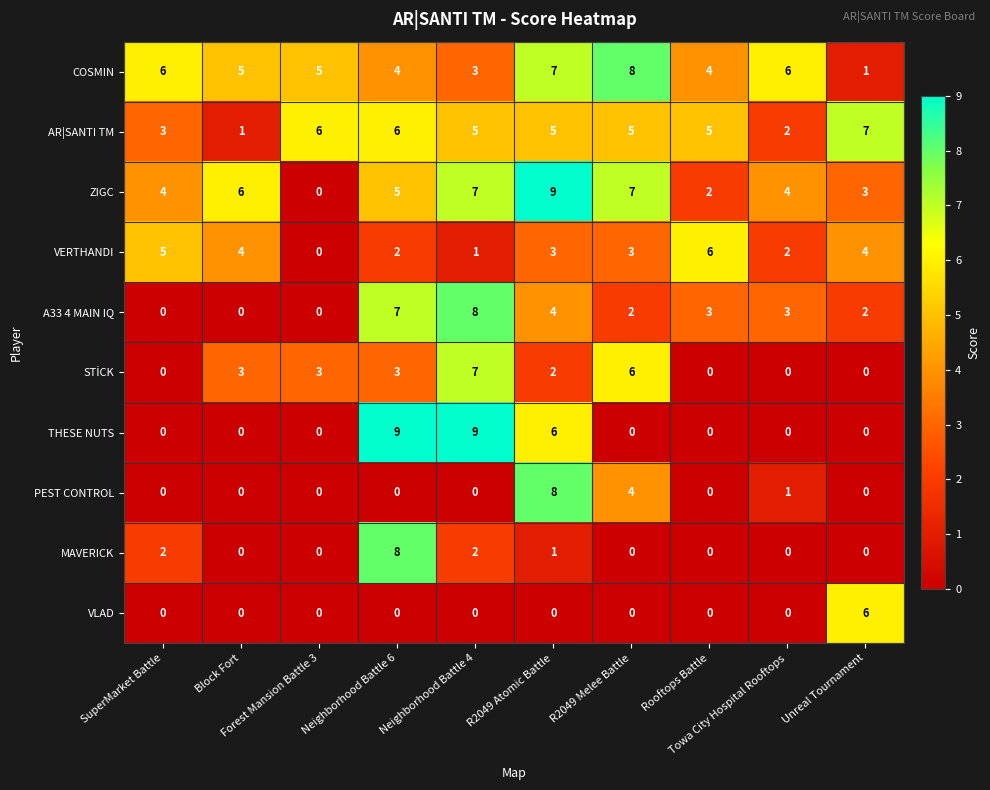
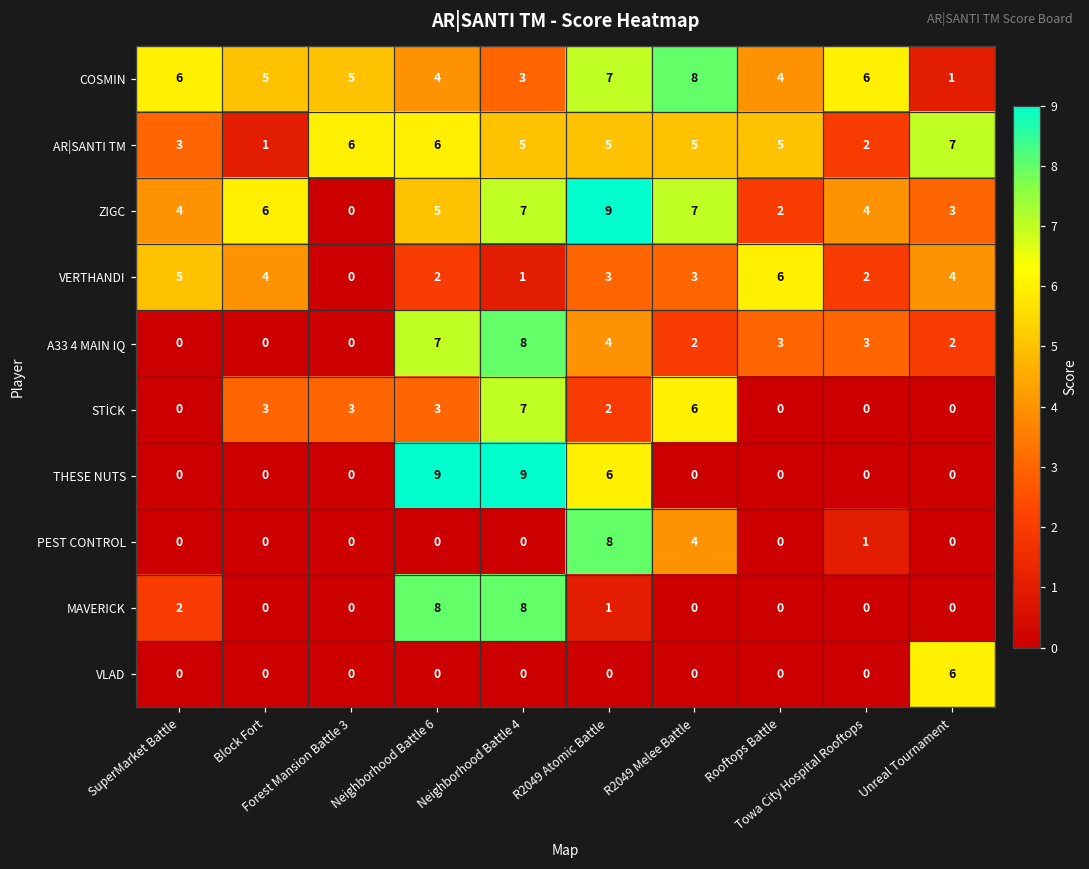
  {
    "COSMIN": {
      "SuperMarket Battle": 6,
      "Block Fort": 5,
      "Forest Mansion Battle 3": 5,
      "Neighborhood Battle 6": 4,
      "Neighborhood Battle 4": 3,
      "R2049 Atomic Battle": 7,
      "R2049 Melee Battle": 8,
      "Rooftops Battle": 4,
      "Towa City Hospital Rooftops": 6,
      "Unreal Tournament": 1
    },
    "AR|SANTI TM": {
      "SuperMarket Battle": 3,
      "Block Fort": 1,
      "Forest Mansion Battle 3": 6,
      "Neighborhood Battle 6": 6,
      "Neighborhood Battle 4": 5,
      "R2049 Atomic Battle": 5,
      "R2049 Melee Battle": 5,
      "Rooftops Battle": 5,
      "Towa City Hospital Rooftops": 2,
      "Unreal Tournament": 7
    },
    "ZIGC": {
      "SuperMarket Battle": 4,
      "Block Fort": 6,
      "Forest Mansion Battle 3": 0,
      "Neighborhood Battle 6": 5,
      "Neighborhood Battle 4": 7,
      "R2049 Atomic Battle": 9,
      "R2049 Melee Battle": 7,
      "Rooftops Battle": 2,
      "Towa City Hospital Rooftops": 4,
      "Unreal Tournament": 3
    },
    "VERTHANDI": {
      "SuperMarket Battle": 5,
      "Block Fort": 4,
      "Forest Mansion Battle 3": 0,
      "Neighborhood Battle 6": 2,
      "Neighborhood Battle 4": 1,
      "R2049 Atomic Battle": 3,
      "R2049 Melee Battle": 3,
      "Rooftops Battle": 6,
      "Towa City Hospital Rooftops": 2,
      "Unreal Tournament": 4
    },
    "A33 4 MAIN IQ": {
      "SuperMarket Battle": 0,
      "Block Fort": 0,
      "Forest Mansion Battle 3": 0,
      "Neighborhood Battle 6": 7,
      "Neighborhood Battle 4": 8,
      "R2049 Atomic Battle": 4,
      "R2049 Melee Battle": 2,
      "Rooftops Battle": 3,
      "Towa City Hospital Rooftops": 3,
      "Unreal Tournament": 2
    },
    "STİCK": {
      "SuperMarket Battle": 0,
      "Block Fort": 3,
      "Forest Mansion Battle 3": 3,
      "Neighborhood Battle 6": 3,
      "Neighborhood Battle 4": 7,
      "R2049 Atomic Battle": 2,
      "R2049 Melee Battle": 6,
      "Rooftops Battle": 0,
      "Towa City Hospital Rooftops": 0,
      "Unreal Tournament": 0
    },
    "THESE NUTS": {
      "SuperMarket Battle": 0,
      "Block Fort": 0,
      "Forest Mansion Battle 3": 0,
      "Neighborhood Battle 6": 9,
      "Neighborhood Battle 4": 9,
      "R2049 Atomic Battle": 6,
      "R2049 Melee Battle": 0,
      "Rooftops Battle": 0,
      "Towa City Hospital Rooftops": 0,
      "Unreal Tournament": 0
    },
    "PEST CONTROL": {
      "SuperMarket Battle": 0,
      "Block Fort": 0,
      "Forest Mansion Battle 3": 0,
      "Neighborhood Battle 6": 0,
      "Neighborhood Battle 4": 0,
      "R2049 Atomic Battle": 8,
      "R2049 Melee Battle": 4,
      "Rooftops Battle": 0,
      "Towa City Hospital Rooftops": 1,
      "Unreal Tournament": 0
    },
    "MAVERICK": {
      "SuperMarket Battle": 2,
      "Block Fort": 0,
      "Forest Mansion Battle 3": 0,
      "Neighborhood Battle 6": 8,
-     "Neighborhood Battle 4": 2,
+     "Neighborhood Battle 4": 8,
      "R2049 Atomic Battle": 1,
      "R2049 Melee Battle": 0,
      "Rooftops Battle": 0,
      "Towa City Hospital Rooftops": 0,
      "Unreal Tournament": 0
    },
    "VLAD": {
      "SuperMarket Battle": 0,
      "Block Fort": 0,
      "Forest Mansion Battle 3": 0,
      "Neighborhood Battle 6": 0,
      "Neighborhood Battle 4": 0,
      "R2049 Atomic Battle": 0,
      "R2049 Melee Battle": 0,
      "Rooftops Battle": 0,
      "Towa City Hospital Rooftops": 0,
      "Unreal Tournament": 6
    }
  }
